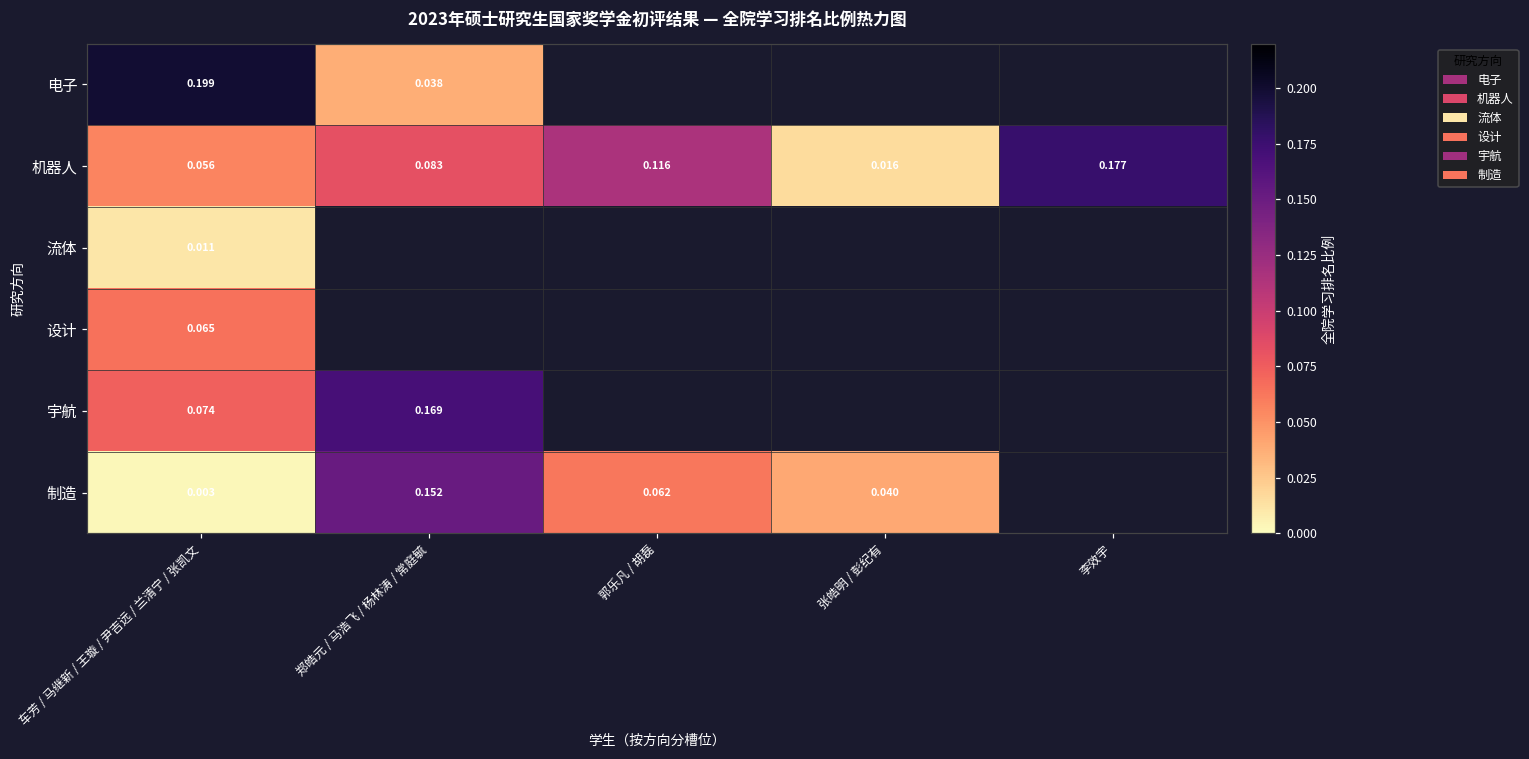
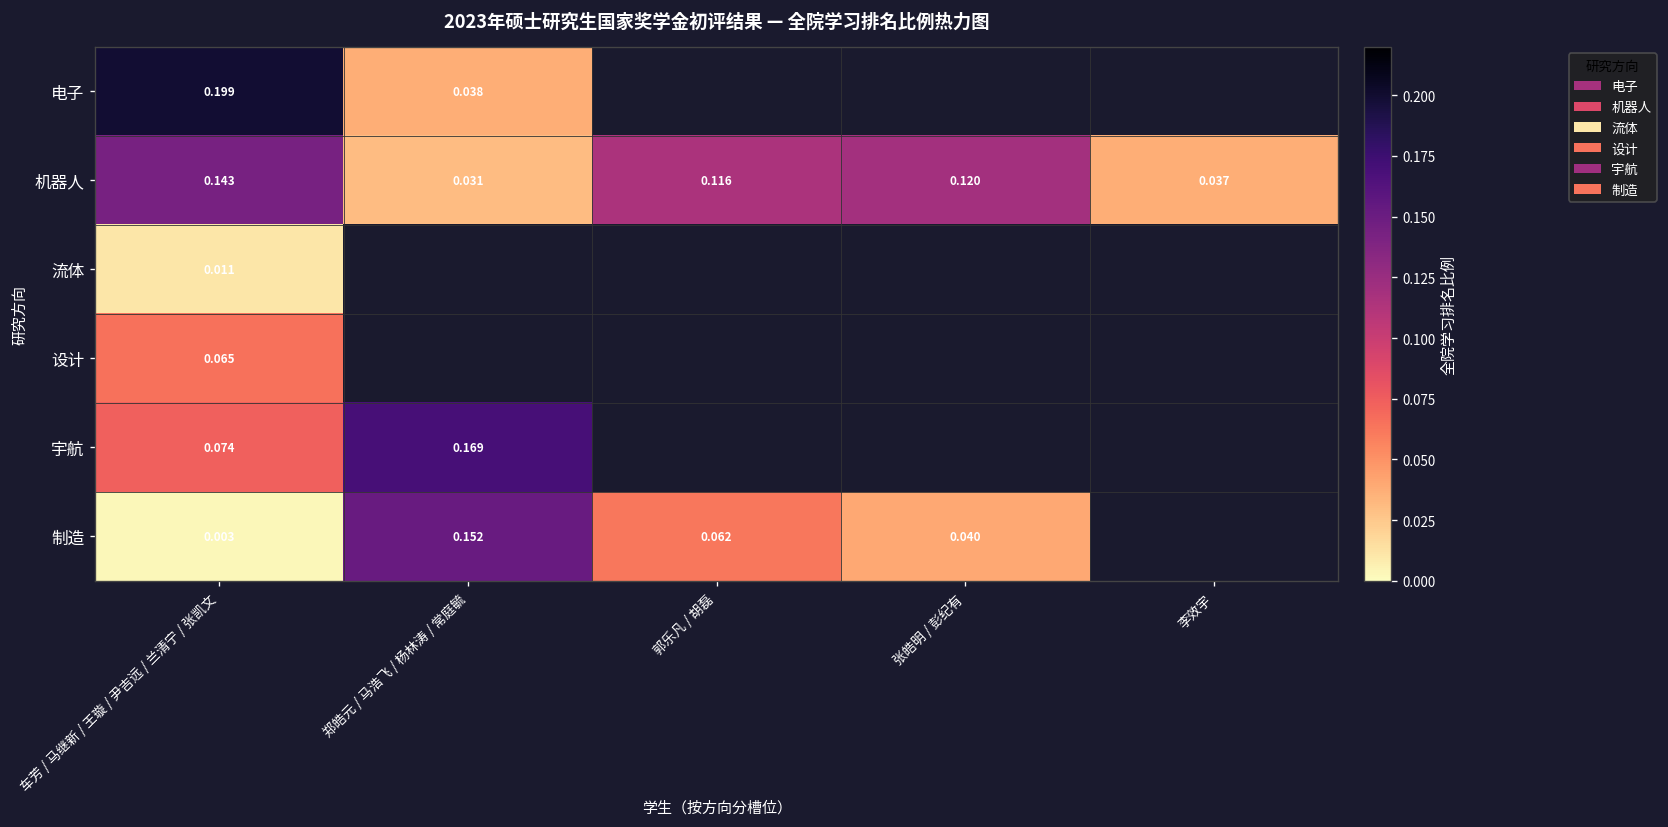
  {
    "电子": {
      "车芳 / 马继新 / 王璇 / 尹吉远 / 兰清宁 / 张凯文": 0.199,
      "郑皓元 / 马浩飞 / 杨林涛 / 常庭毓": 0.038
    },
    "机器人": {
-     "车芳 / 马继新 / 王璇 / 尹吉远 / 兰清宁 / 张凯文": 0.056,
-     "郑皓元 / 马浩飞 / 杨林涛 / 常庭毓": 0.083,
+     "车芳 / 马继新 / 王璇 / 尹吉远 / 兰清宁 / 张凯文": 0.143,
+     "郑皓元 / 马浩飞 / 杨林涛 / 常庭毓": 0.031,
      "郭乐凡 / 胡磊": 0.116,
-     "张皓明 / 彭纪有": 0.016,
-     "李效宇": 0.177
+     "张皓明 / 彭纪有": 0.120,
+     "李效宇": 0.037
    },
    "流体": {
      "车芳 / 马继新 / 王璇 / 尹吉远 / 兰清宁 / 张凯文": 0.011
    },
    "设计": {
      "车芳 / 马继新 / 王璇 / 尹吉远 / 兰清宁 / 张凯文": 0.065
    },
    "宇航": {
      "车芳 / 马继新 / 王璇 / 尹吉远 / 兰清宁 / 张凯文": 0.074,
      "郑皓元 / 马浩飞 / 杨林涛 / 常庭毓": 0.169
    },
    "制造": {
      "车芳 / 马继新 / 王璇 / 尹吉远 / 兰清宁 / 张凯文": 0.003,
      "郑皓元 / 马浩飞 / 杨林涛 / 常庭毓": 0.152,
      "郭乐凡 / 胡磊": 0.062,
      "张皓明 / 彭纪有": 0.040
    }
  }
